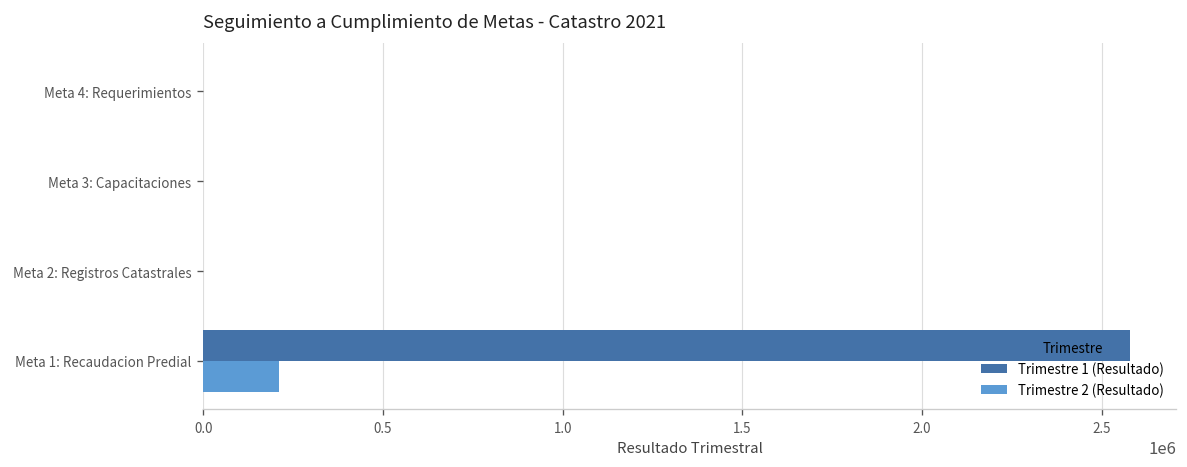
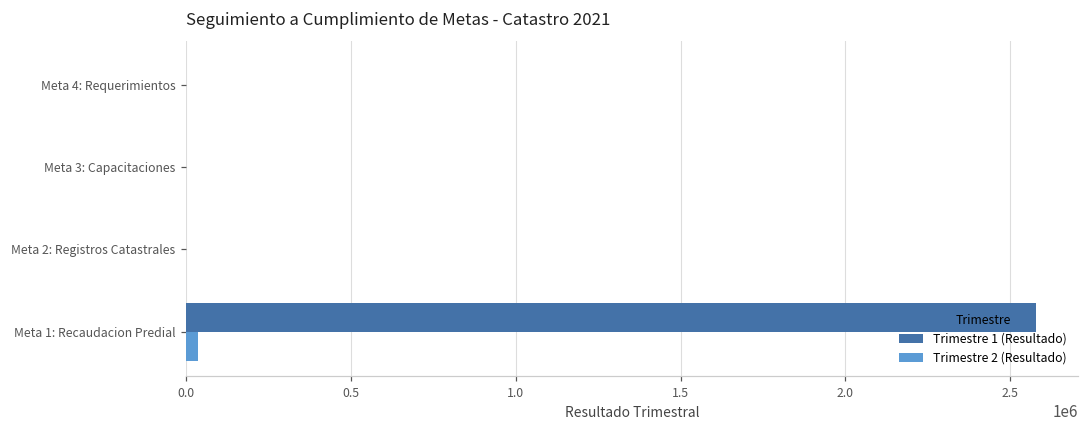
  {
    "Trimestre 1 (Resultado)": {
      "Meta 4: Requerimientos": 0,
      "Meta 1: Recaudacion Predial": 2580000
    },
    "Trimestre 2 (Resultado)": {
      "Meta 4: Requerimientos": 0,
-     "Meta 1: Recaudacion Predial": 210000
+     "Meta 1: Recaudacion Predial": 30000
    }
  }
